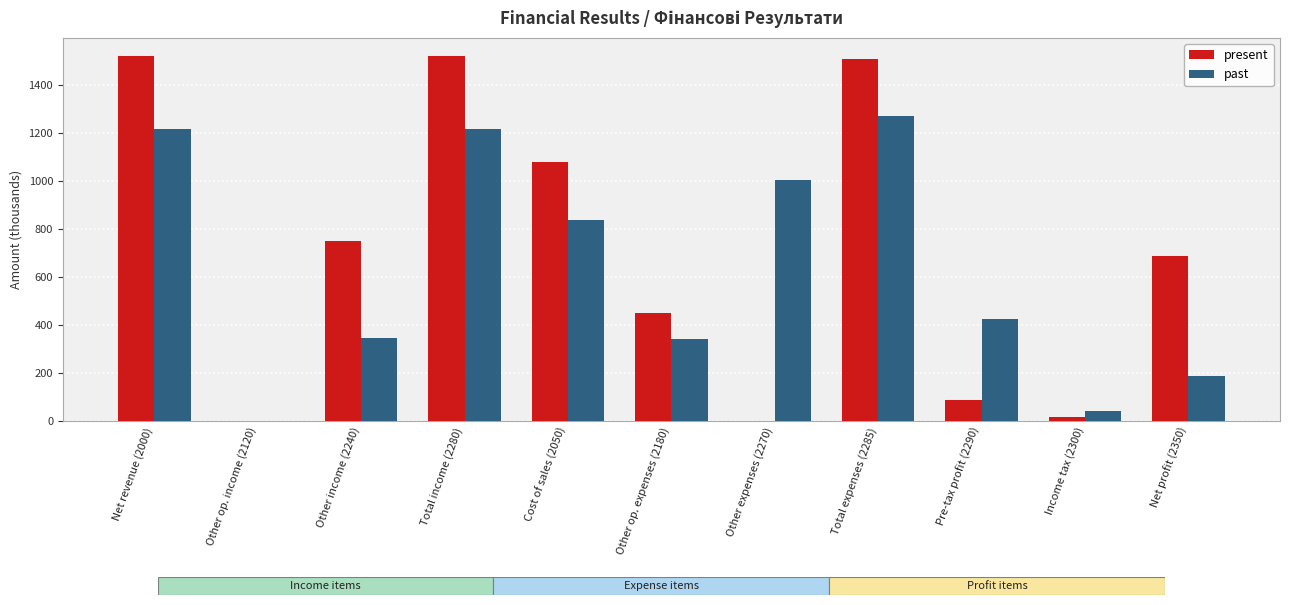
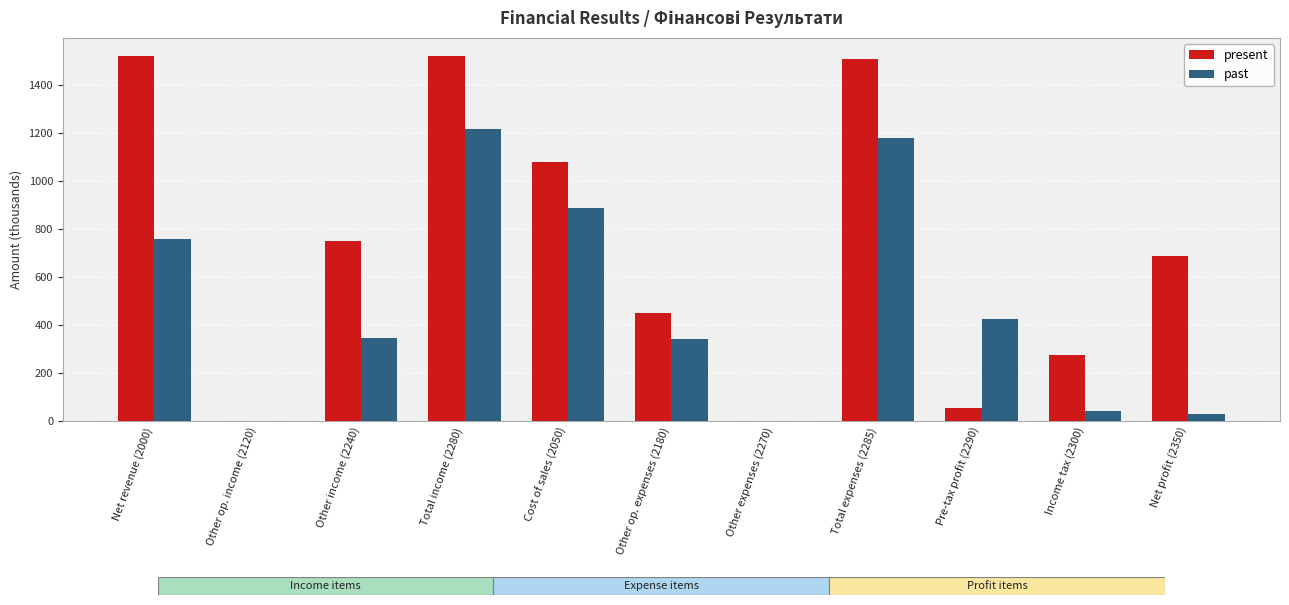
  {
    "present": {
      "Net revenue (2000)": 1520,
      "Other op. income (2120)": 0,
      "Other income (2240)": 750,
      "Total income (2280)": 1520,
      "Cost of sales (2050)": 1080,
      "Other op. expenses (2180)": 450,
      "Other expenses (2270)": 0,
      "Total expenses (2285)": 1510,
-     "Pre-tax profit (2290)": 90,
-     "Income tax (2300)": 20,
+     "Pre-tax profit (2290)": 60,
+     "Income tax (2300)": 270,
      "Net profit (2350)": 690
    },
    "past": {
-     "Net revenue (2000)": 1210,
+     "Net revenue (2000)": 760,
      "Other op. income (2120)": 0,
      "Other income (2240)": 350,
      "Total income (2280)": 1210,
-     "Cost of sales (2050)": 840,
+     "Cost of sales (2050)": 890,
      "Other op. expenses (2180)": 340,
-     "Other expenses (2270)": 1010,
-     "Total expenses (2285)": 1270,
+     "Other expenses (2270)": 0,
+     "Total expenses (2285)": 1180,
      "Pre-tax profit (2290)": 430,
      "Income tax (2300)": 40,
-     "Net profit (2350)": 190
+     "Net profit (2350)": 30
    }
  }
